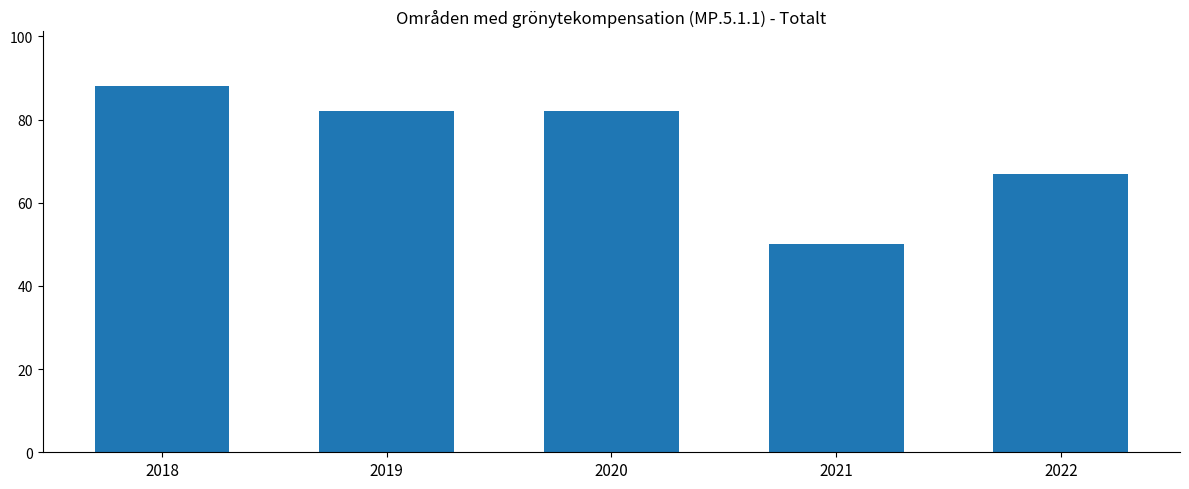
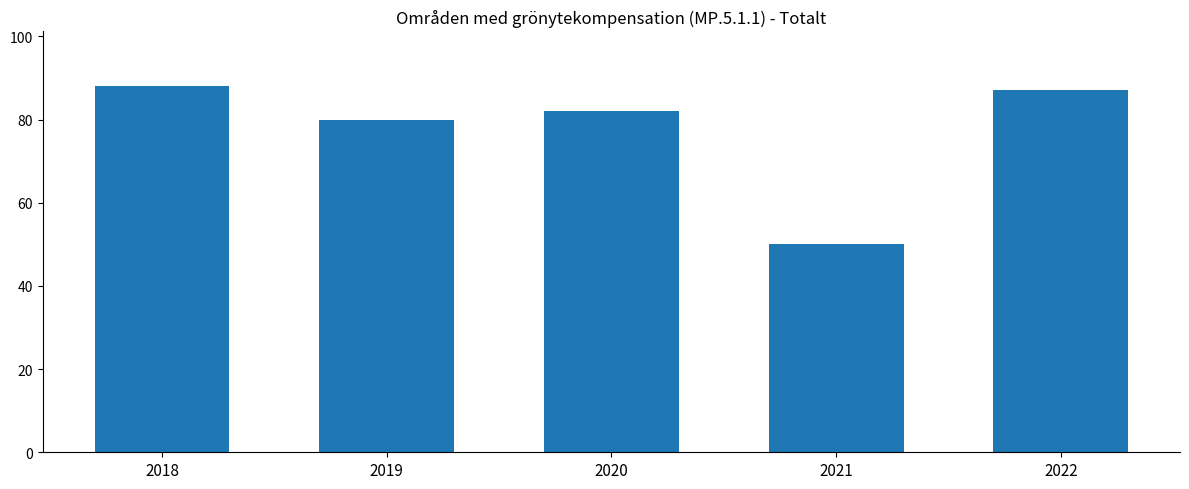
  {
    "2018": 88,
-   "2019": 82,
+   "2019": 80,
    "2020": 82,
    "2021": 50,
-   "2022": 67
+   "2022": 87
  }
